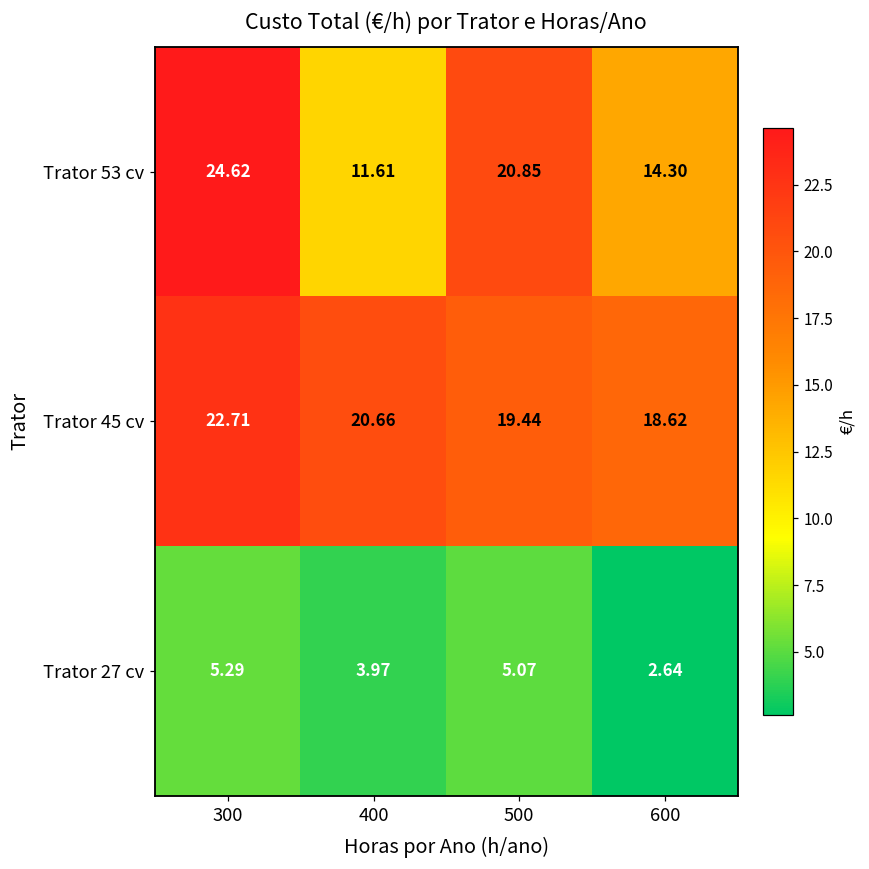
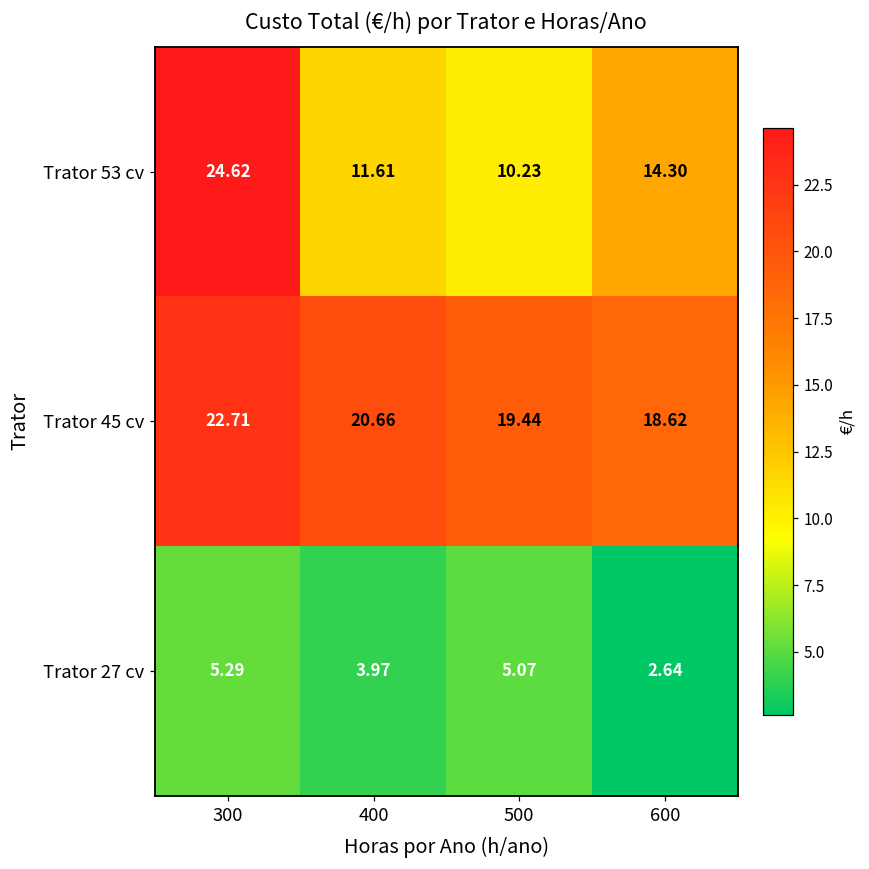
  {
    "Trator 53 cv": {
      "300": 24.62,
      "400": 11.61,
-     "500": 20.85,
+     "500": 10.23,
      "600": 14.30
    },
    "Trator 45 cv": {
      "300": 22.71,
      "400": 20.66,
      "500": 19.44,
      "600": 18.62
    },
    "Trator 27 cv": {
      "300": 5.29,
      "400": 3.97,
      "500": 5.07,
      "600": 2.64
    }
  }
